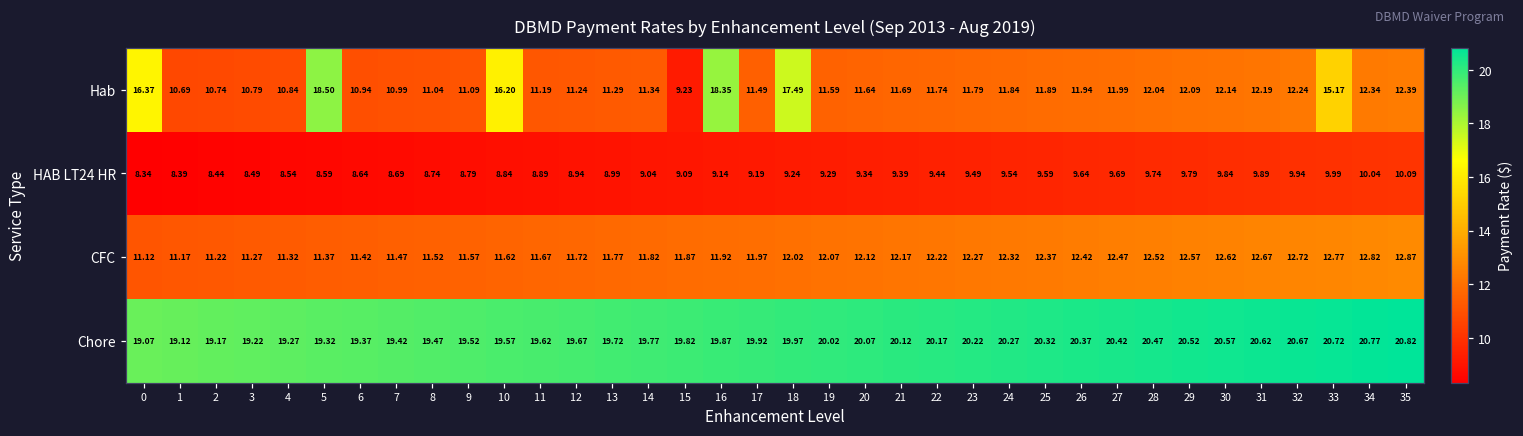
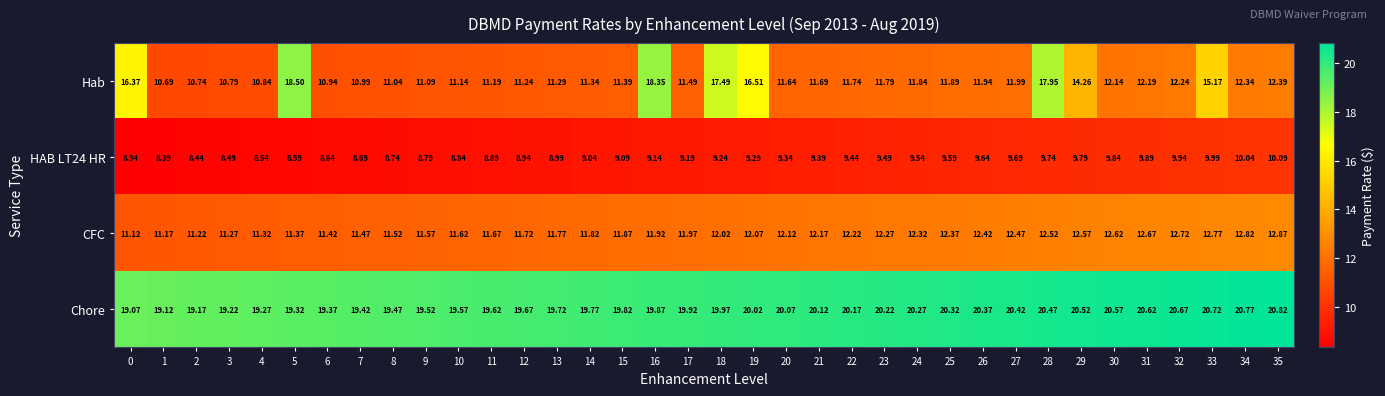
  {
    "Hab": {
      "0": 16.37,
      "1": 10.69,
      "2": 10.74,
      "3": 10.79,
      "4": 10.84,
      "5": 18.50,
      "6": 10.94,
      "7": 10.99,
      "8": 11.04,
      "9": 11.09,
-     "10": 16.20,
+     "10": 11.14,
      "11": 11.19,
      "12": 11.24,
      "13": 11.29,
      "14": 11.34,
-     "15": 9.23,
+     "15": 11.39,
      "16": 18.35,
      "17": 11.49,
      "18": 17.49,
-     "19": 11.59,
+     "19": 16.51,
      "20": 11.64,
      "21": 11.69,
      "22": 11.74,
      "23": 11.79,
      "24": 11.84,
      "25": 11.89,
      "26": 11.94,
      "27": 11.99,
-     "28": 12.04,
-     "29": 12.09,
+     "28": 17.95,
+     "29": 14.26,
      "30": 12.14,
      "31": 12.19,
      "32": 12.24,
      "33": 15.17,
      "34": 12.34,
      "35": 12.39
    },
    "HAB LT24 HR": {
      "0": 8.34,
      "1": 8.39,
      "2": 8.44,
      "3": 8.49,
      "4": 8.54,
      "5": 8.59,
      "6": 8.64,
      "7": 8.69,
      "8": 8.74,
      "9": 8.79,
      "10": 8.84,
      "11": 8.89,
      "12": 8.94,
      "13": 8.99,
      "14": 9.04,
      "15": 9.09,
      "16": 9.14,
      "17": 9.19,
      "18": 9.24,
      "19": 9.29,
      "20": 9.34,
      "21": 9.39,
      "22": 9.44,
      "23": 9.49,
      "24": 9.54,
      "25": 9.59,
      "26": 9.64,
      "27": 9.69,
      "28": 9.74,
      "29": 9.79,
      "30": 9.84,
      "31": 9.89,
      "32": 9.94,
      "33": 9.99,
      "34": 10.04,
      "35": 10.09
    },
    "CFC": {
      "0": 11.12,
      "1": 11.17,
      "2": 11.22,
      "3": 11.27,
      "4": 11.32,
      "5": 11.37,
      "6": 11.42,
      "7": 11.47,
      "8": 11.52,
      "9": 11.57,
      "10": 11.62,
      "11": 11.67,
      "12": 11.72,
      "13": 11.77,
      "14": 11.82,
      "15": 11.87,
      "16": 11.92,
      "17": 11.97,
      "18": 12.02,
      "19": 12.07,
      "20": 12.12,
      "21": 12.17,
      "22": 12.22,
      "23": 12.27,
      "24": 12.32,
      "25": 12.37,
      "26": 12.42,
      "27": 12.47,
      "28": 12.52,
      "29": 12.57,
      "30": 12.62,
      "31": 12.67,
      "32": 12.72,
      "33": 12.77,
      "34": 12.82,
      "35": 12.87
    },
    "Chore": {
      "0": 19.07,
      "1": 19.12,
      "2": 19.17,
      "3": 19.22,
      "4": 19.27,
      "5": 19.32,
      "6": 19.37,
      "7": 19.42,
      "8": 19.47,
      "9": 19.52,
      "10": 19.57,
      "11": 19.62,
      "12": 19.67,
      "13": 19.72,
      "14": 19.77,
      "15": 19.82,
      "16": 19.87,
      "17": 19.92,
      "18": 19.97,
      "19": 20.02,
      "20": 20.07,
      "21": 20.12,
      "22": 20.17,
      "23": 20.22,
      "24": 20.27,
      "25": 20.32,
      "26": 20.37,
      "27": 20.42,
      "28": 20.47,
      "29": 20.52,
      "30": 20.57,
      "31": 20.62,
      "32": 20.67,
      "33": 20.72,
      "34": 20.77,
      "35": 20.82
    }
  }
